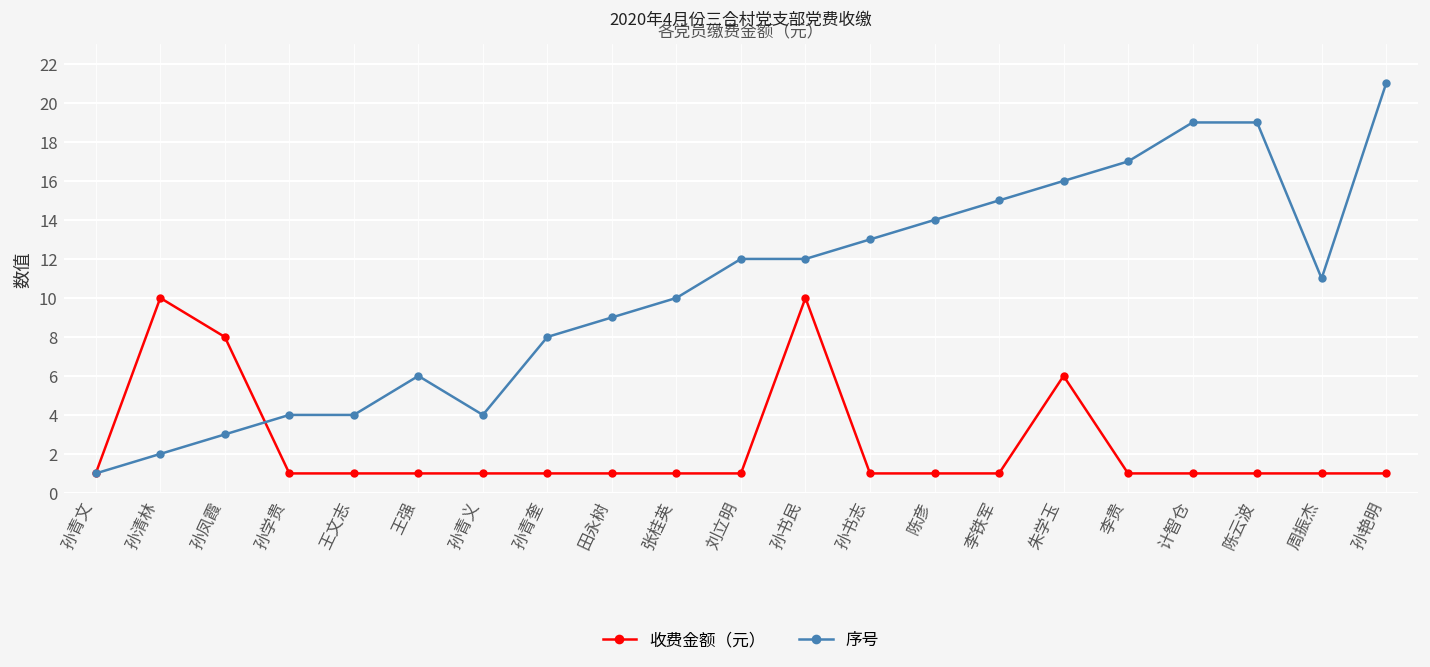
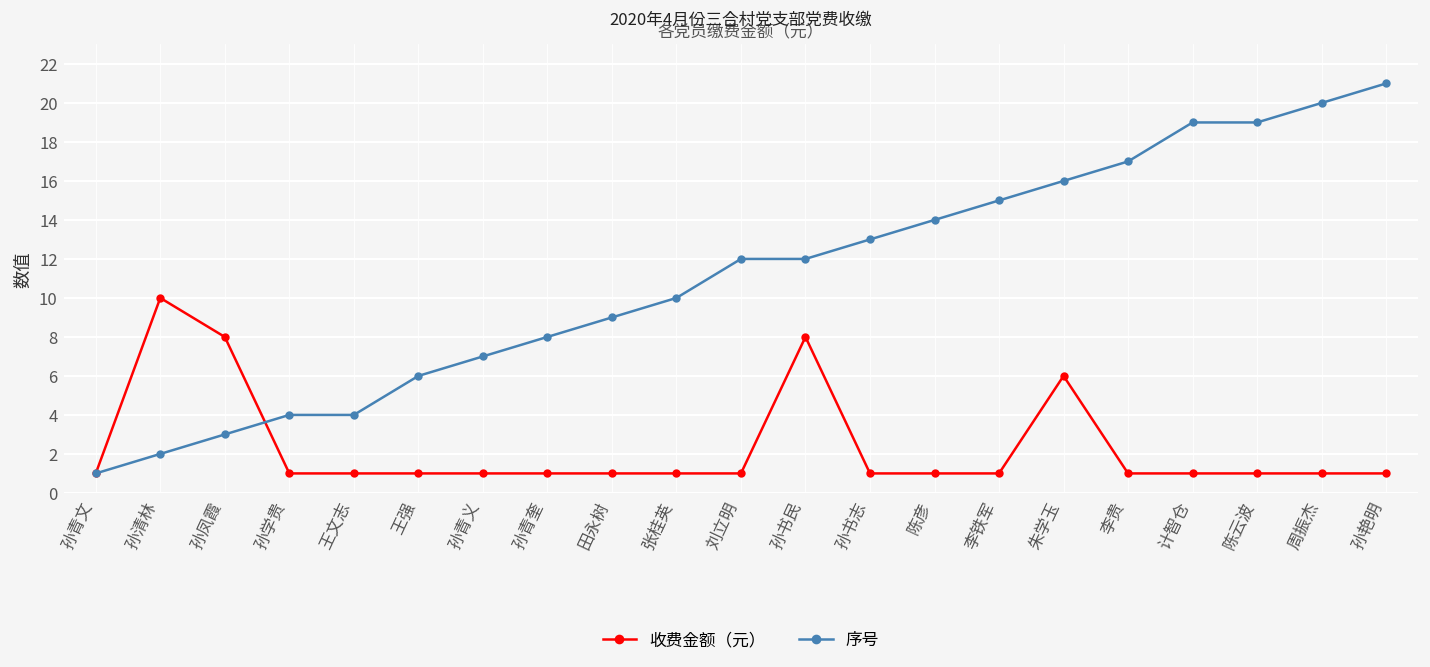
  {
    "收费金额（元）": {
      "孙清林": 10,
      "孙凤霞": 8,
      "孙学贵": 1,
      "王文志": 1,
      "王强": 1,
      "孙青义": 1,
      "孙青奎": 1,
      "田永树": 1,
      "张桂英": 1,
      "刘立明": 1,
-     "孙书民": 10,
+     "孙书民": 8,
      "孙书志": 1,
      "陈彦": 1,
      "李铁军": 1,
      "朱学玉": 6,
      "李贵": 1,
      "计智仓": 1,
      "陈云波": 1,
      "周振杰": 1,
      "孙艳明": 1
    },
    "序号": {
      "孙清林": 2,
      "孙凤霞": 3,
      "孙学贵": 4,
      "王文志": 4,
      "王强": 6,
-     "孙青义": 4,
+     "孙青义": 7,
      "孙青奎": 8,
      "田永树": 9,
      "张桂英": 10,
      "刘立明": 12,
      "孙书民": 12,
      "孙书志": 13,
      "陈彦": 14,
      "李铁军": 15,
      "朱学玉": 16,
      "李贵": 17,
      "计智仓": 19,
      "陈云波": 19,
-     "周振杰": 11,
+     "周振杰": 20,
      "孙艳明": 21
    }
  }
